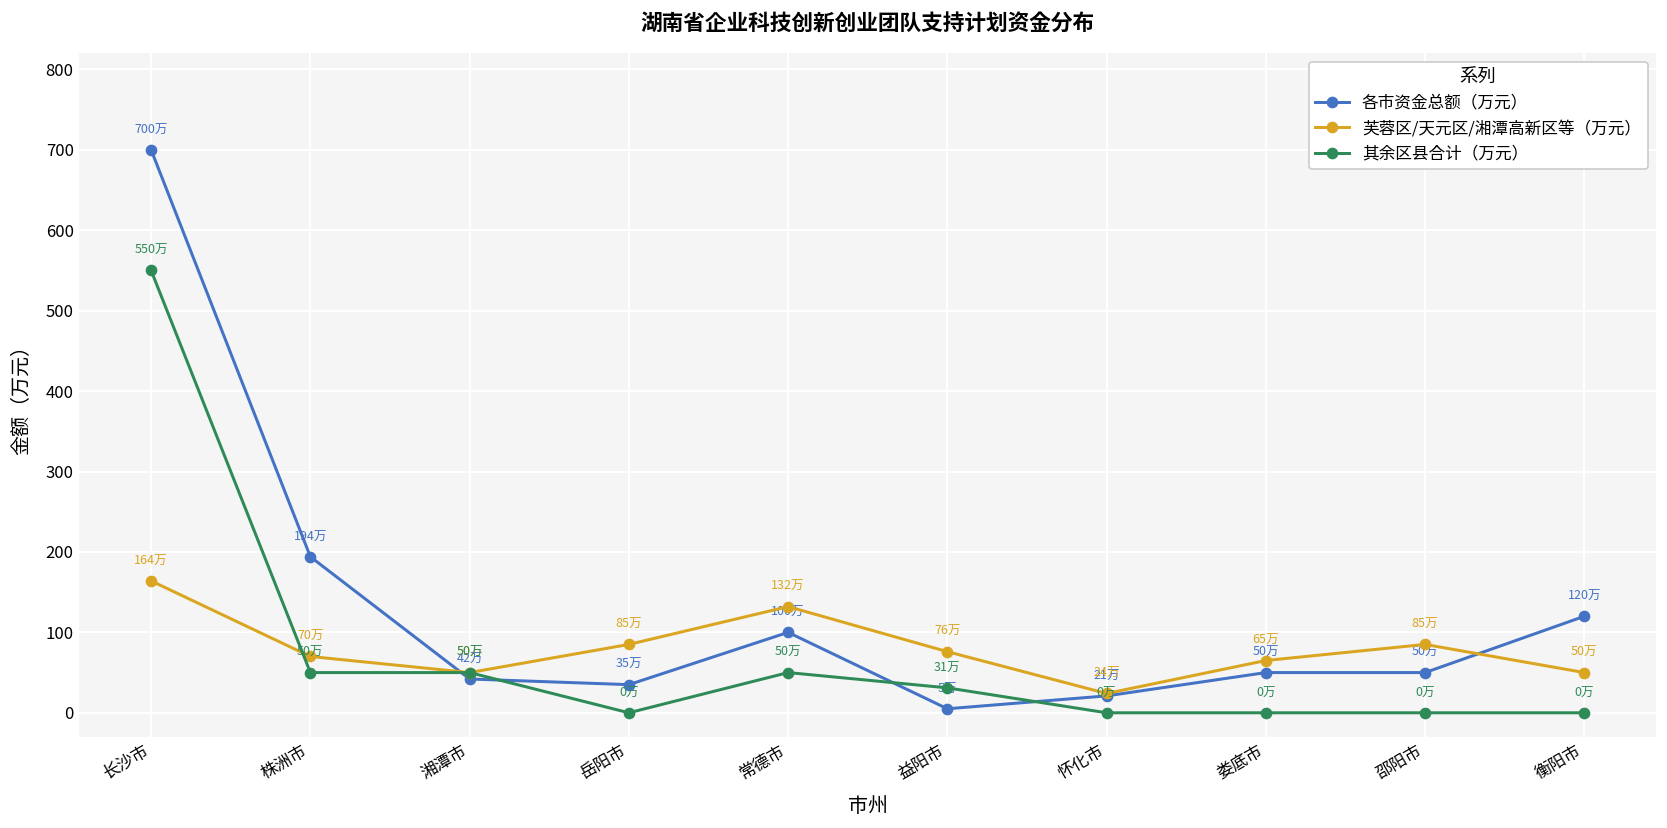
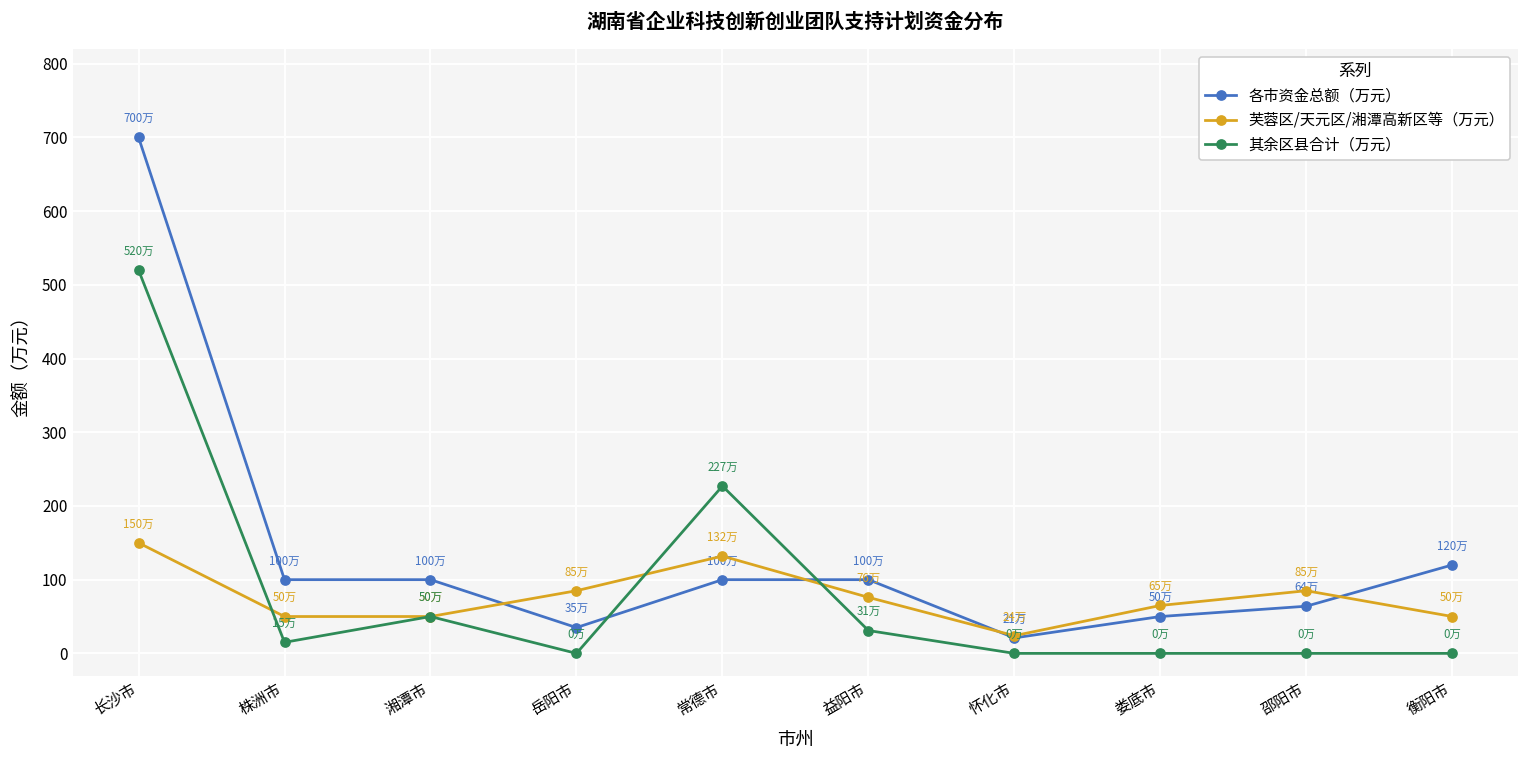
  {
    "各市资金总额（万元）": {
      "长沙市": "700万",
-     "株洲市": "194万",
-     "湘潭市": "42万",
+     "株洲市": "100万",
+     "湘潭市": "100万",
      "岳阳市": "35万",
-     "益阳市": "5万",
-     "邵阳市": "50万",
+     "益阳市": "100万",
+     "邵阳市": "64万",
      "衡阳市": "120万"
    },
    "芙蓉区/天元区/湘潭高新区等（万元）": {
-     "长沙市": "164万",
-     "株洲市": "70万",
+     "长沙市": "150万",
+     "株洲市": "50万",
      "岳阳市": "85万",
      "常德市": "132万",
      "娄底市": "65万",
      "邵阳市": "85万",
      "衡阳市": "50万"
    },
    "其余区县合计（万元）": {
-     "长沙市": "550万",
-     "株洲市": "50万",
+     "长沙市": "520万",
+     "株洲市": "15万",
      "岳阳市": "0万",
-     "常德市": "50万",
+     "常德市": "227万",
      "益阳市": "31万",
      "娄底市": "0万",
      "邵阳市": "0万",
      "衡阳市": "0万"
    }
  }
